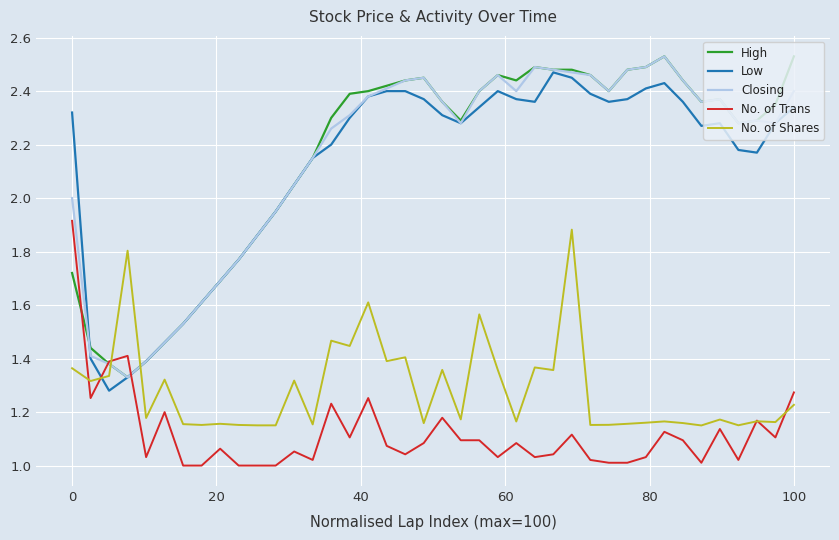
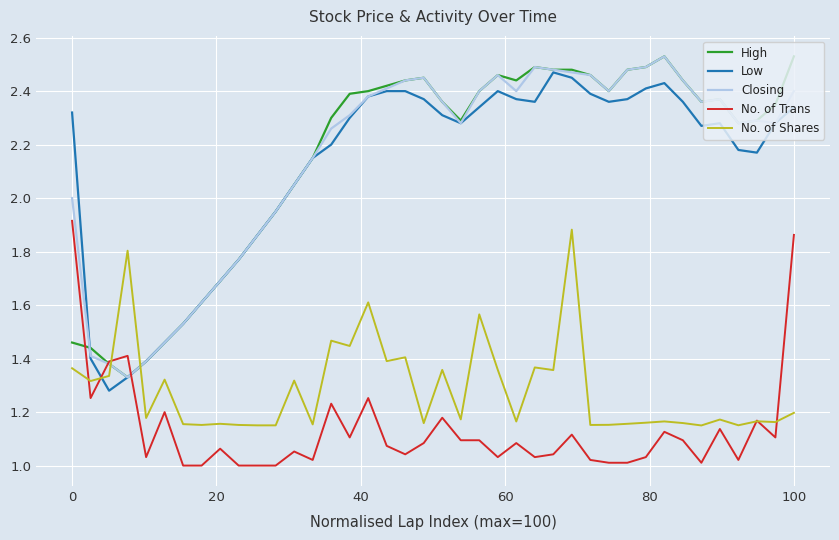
  {
    "High": {
-     "0": 1.72
+     "0": 1.46
    },
    "Low": {
      "0": 2.32
    },
    "Closing": {
      "0": 2.00
    },
    "No. of Trans": {
      "0": 1.91,
-     "100": 1.27
+     "100": 1.86
    },
    "No. of Shares": {
      "0": 1.36,
-     "100": 1.23
+     "100": 1.20
    }
  }
